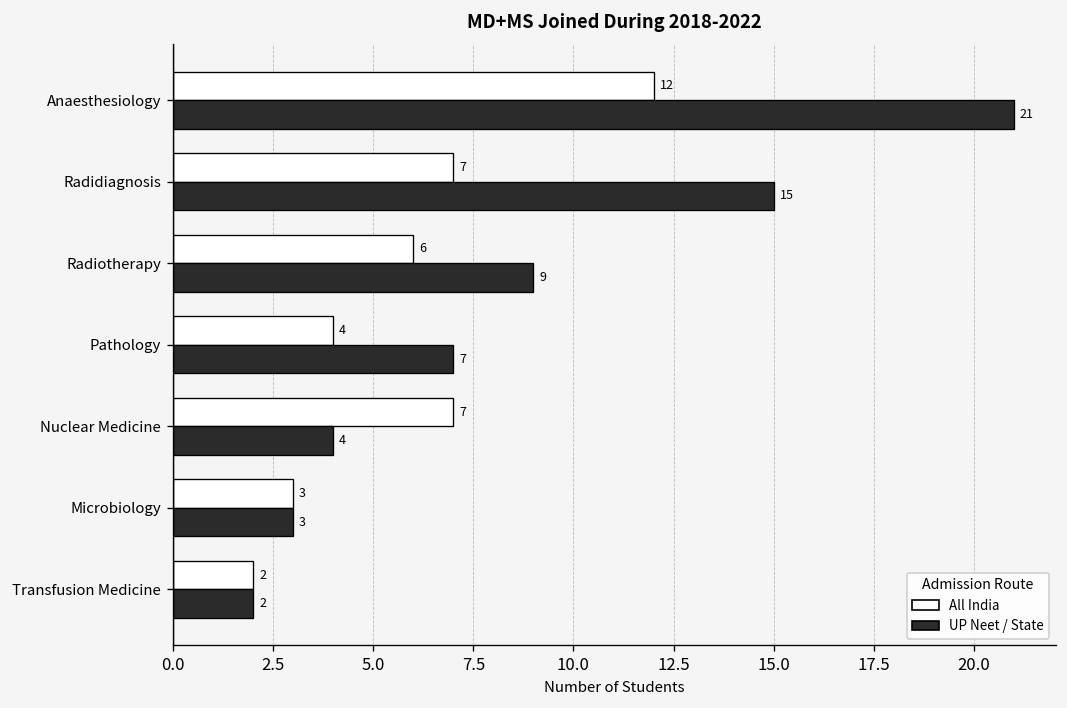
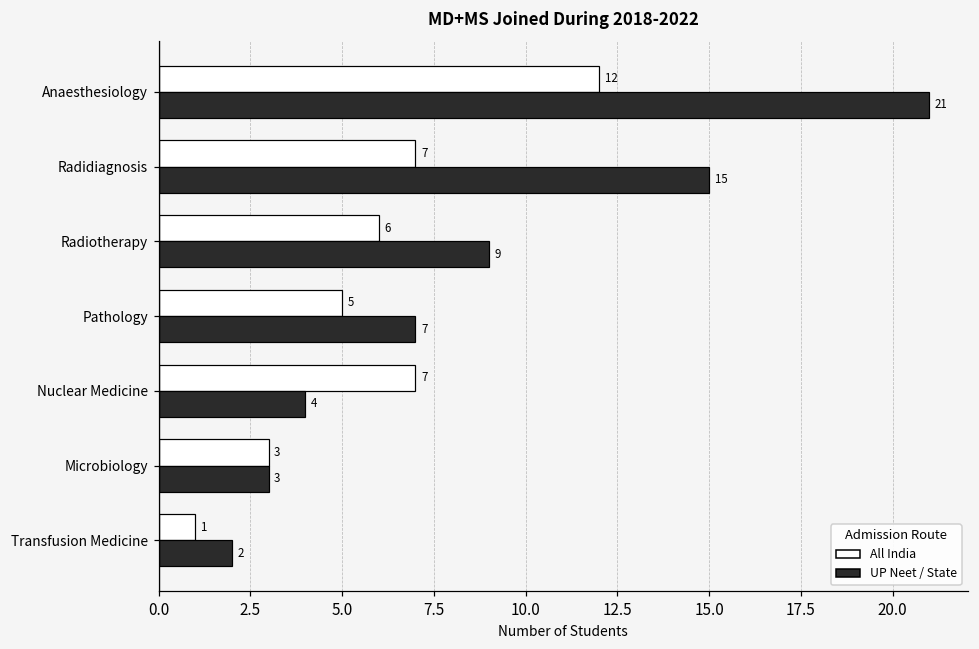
  {
    "All India": {
      "Anaesthesiology": 12,
      "Radidiagnosis": 7,
      "Radiotherapy": 6,
-     "Pathology": 4,
+     "Pathology": 5,
      "Nuclear Medicine": 7,
      "Microbiology": 3,
-     "Transfusion Medicine": 2
+     "Transfusion Medicine": 1
    },
    "UP Neet / State": {
      "Anaesthesiology": 21,
      "Radidiagnosis": 15,
      "Radiotherapy": 9,
      "Pathology": 7,
      "Nuclear Medicine": 4,
      "Microbiology": 3,
      "Transfusion Medicine": 2
    }
  }
